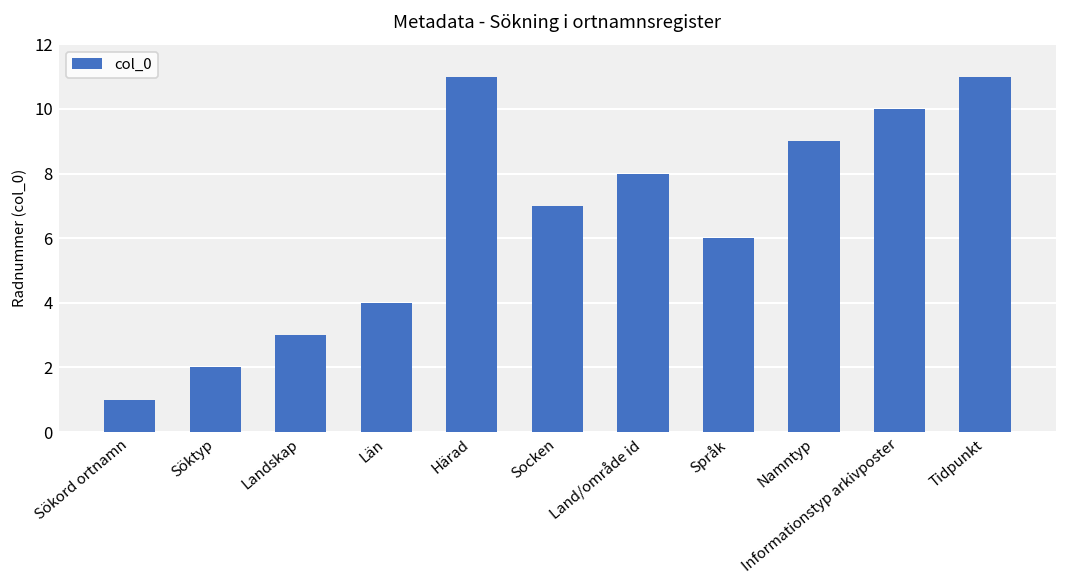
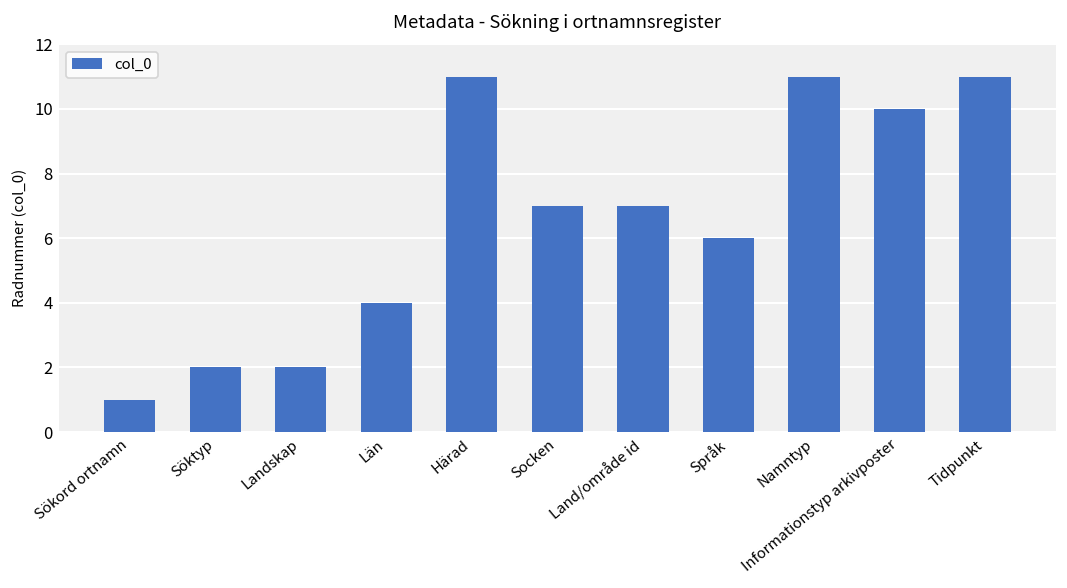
  {
    "Sökord ortnamn": 1,
    "Söktyp": 2,
-   "Landskap": 3,
+   "Landskap": 2,
    "Län": 4,
    "Härad": 11,
    "Socken": 7,
-   "Land/område id": 8,
+   "Land/område id": 7,
    "Språk": 6,
-   "Namntyp": 9,
+   "Namntyp": 11,
    "Informationstyp arkivposter": 10,
    "Tidpunkt": 11
  }
